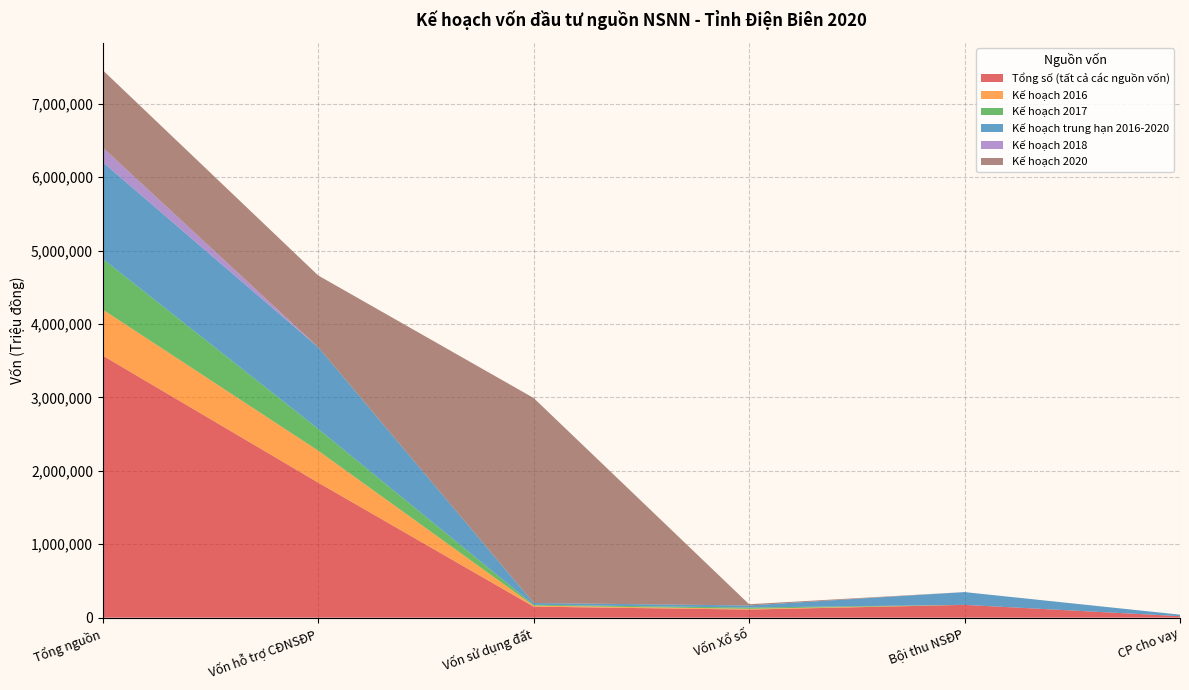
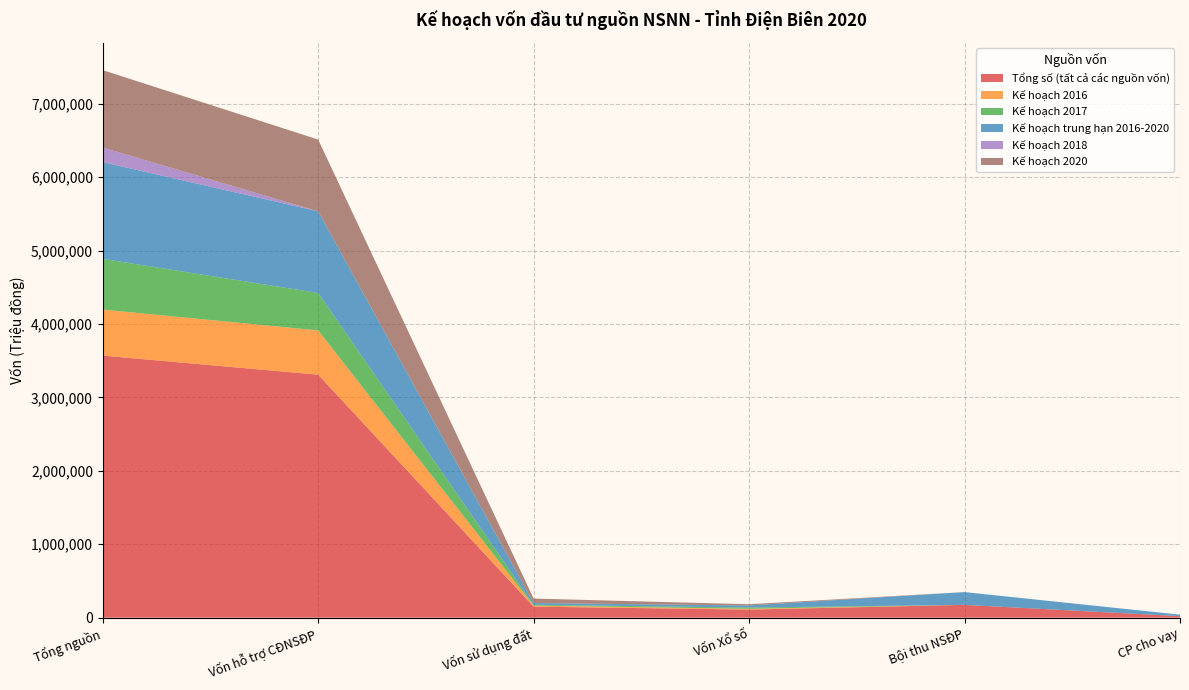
  {
    "Tổng số (tất cả các nguồn vốn)": {
      "Tổng nguồn": "3,600,000",
-     "Vốn hỗ trợ CĐNSĐP": "1,800,000"
+     "Vốn hỗ trợ CĐNSĐP": "3,300,000"
    },
    "Kế hoạch 2016": {
      "Tổng nguồn": "600,000",
-     "Vốn hỗ trợ CĐNSĐP": "400,000"
+     "Vốn hỗ trợ CĐNSĐP": "600,000"
    },
    "Kế hoạch 2017": {
      "Tổng nguồn": "700,000",
-     "Vốn hỗ trợ CĐNSĐP": "300,000"
+     "Vốn hỗ trợ CĐNSĐP": "500,000"
    },
    "Kế hoạch trung hạn 2016-2020": {
      "Tổng nguồn": "1,300,000"
    },
    "Kế hoạch 2018": {
      "Tổng nguồn": "200,000"
    },
    "Kế hoạch 2020": {
      "Tổng nguồn": "1,100,000",
      "Vốn hỗ trợ CĐNSĐP": "1,000,000",
-     "Vốn sử dụng đất": "2,800,000"
+     "Vốn sử dụng đất": "100,000"
    }
  }
